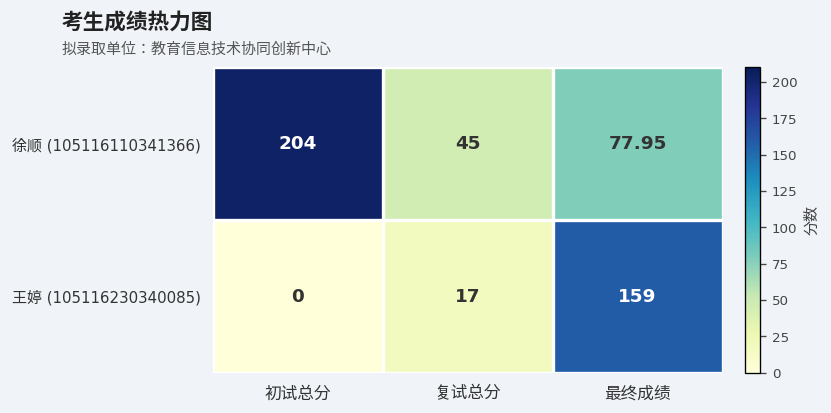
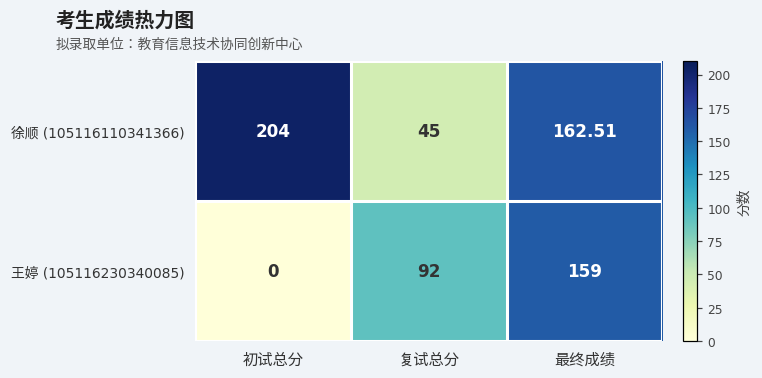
  {
    "徐顺 (105116110341366)": {
      "初试总分": 204,
      "复试总分": 45,
-     "最终成绩": 77.95
+     "最终成绩": 162.51
    },
    "王婷 (105116230340085)": {
      "初试总分": 0,
-     "复试总分": 17,
+     "复试总分": 92,
      "最终成绩": 159
    }
  }
